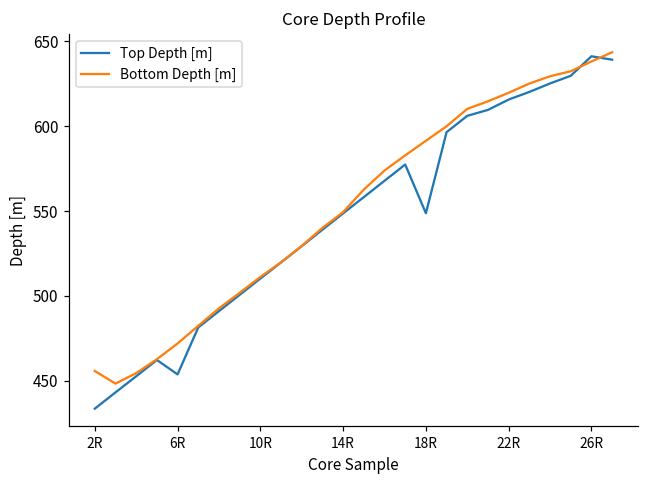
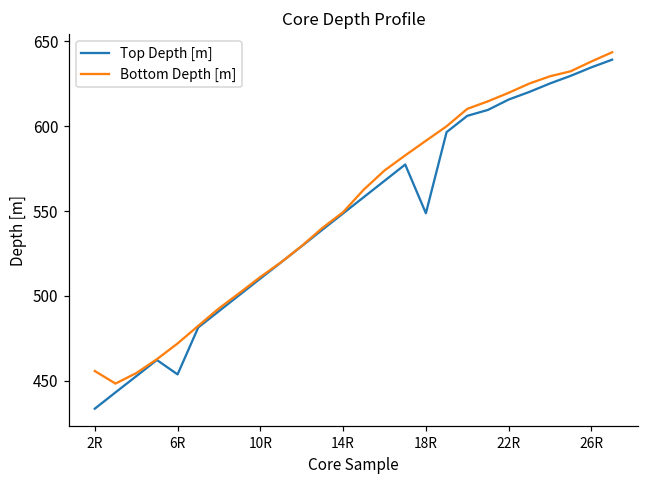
  {
    "Top Depth [m]": {
      "2R": 434,
      "6R": 454,
      "18R": 549,
      "22R": 616,
-     "26R": 641
+     "26R": 635
    },
    "Bottom Depth [m]": {
      "2R": 456,
      "6R": 472,
      "18R": 591,
      "22R": 620,
      "26R": 638
    }
  }
